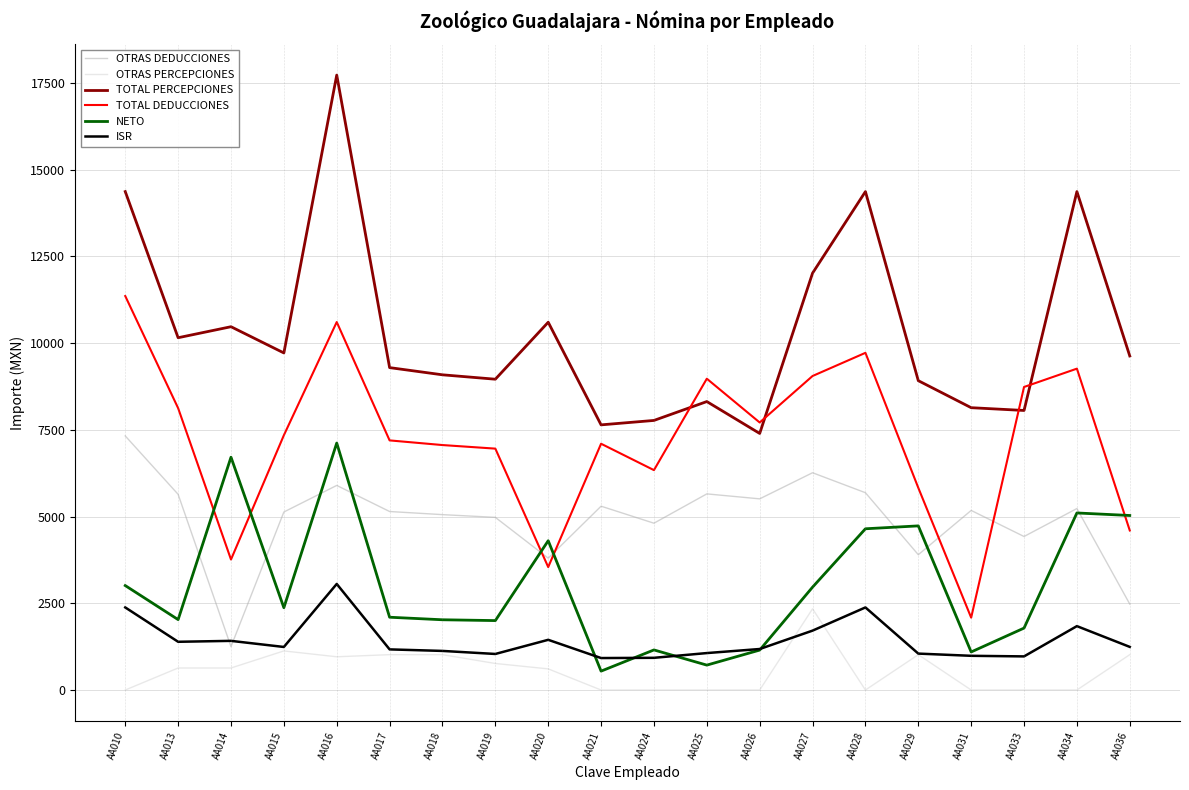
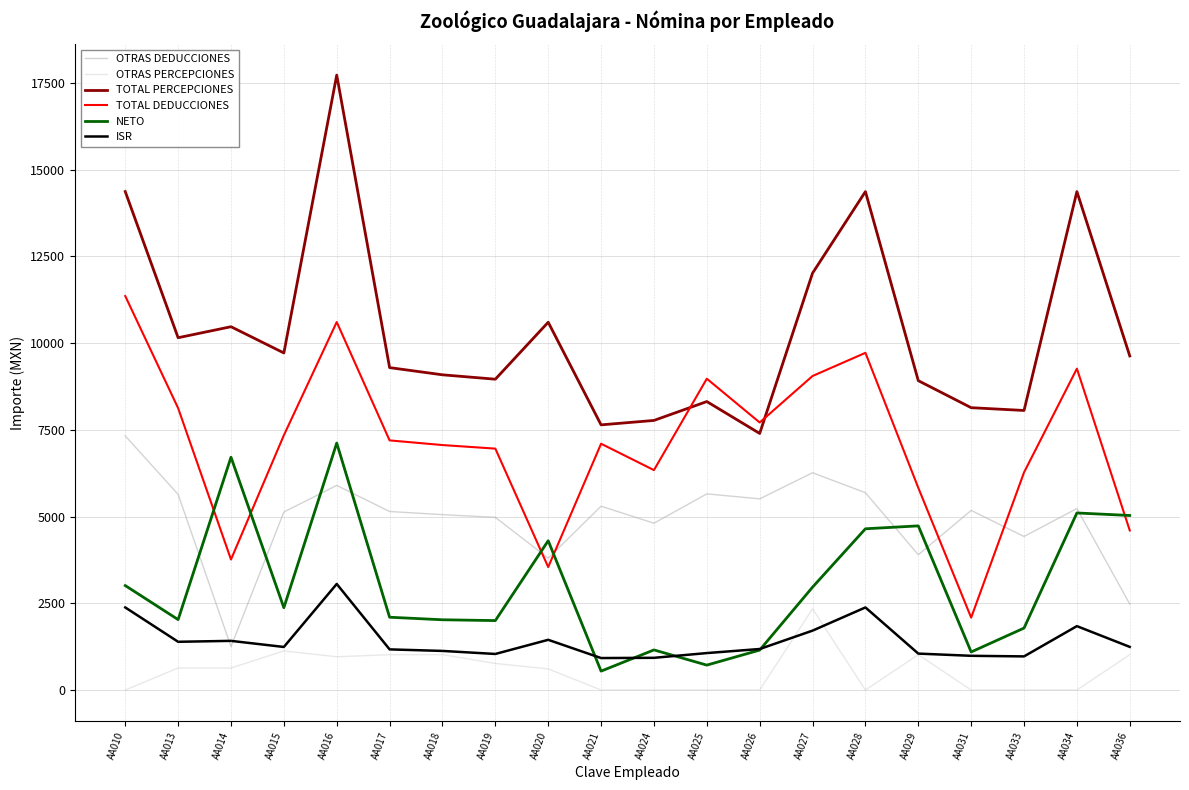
  {
    "TOTAL PERCEPCIONES": {
      "AA010": 14400,
      "AA013": 10200,
      "AA014": 10500,
      "AA015": 9700,
      "AA016": 17700,
      "AA017": 9300,
      "AA018": 9100,
      "AA019": 9000,
      "AA020": 10600,
      "AA021": 7600,
      "AA024": 7800,
      "AA025": 8300,
      "AA026": 7400,
      "AA027": 12000,
      "AA028": 14400,
      "AA029": 8900,
      "AA031": 8100,
      "AA033": 8100,
      "AA034": 14400,
      "AA036": 9600
    },
    "TOTAL DEDUCCIONES": {
      "AA010": 11400,
      "AA013": 8100,
      "AA014": 3800,
      "AA015": 7300,
      "AA016": 10600,
      "AA017": 7200,
      "AA018": 7100,
      "AA019": 7000,
      "AA020": 3500,
      "AA021": 7100,
      "AA024": 6300,
      "AA025": 9000,
      "AA026": 7700,
      "AA027": 9100,
      "AA028": 9700,
      "AA029": 5800,
      "AA031": 2100,
-     "AA033": 8700,
+     "AA033": 6300,
      "AA034": 9300,
      "AA036": 4600
    },
    "NETO": {
      "AA010": 3000,
      "AA013": 2000,
      "AA014": 6700,
      "AA015": 2400,
      "AA016": 7100,
      "AA017": 2100,
      "AA018": 2000,
      "AA019": 2000,
      "AA020": 4300,
      "AA021": 500,
      "AA024": 1200,
      "AA025": 700,
      "AA027": 3000,
      "AA028": 4600,
      "AA029": 4700,
      "AA031": 1100,
      "AA033": 1800,
      "AA034": 5100,
      "AA036": 5000
    },
    "ISR": {
      "AA010": 2400,
      "AA013": 1400,
      "AA014": 1400,
      "AA015": 1200,
      "AA016": 3100,
      "AA017": 1200,
      "AA018": 1100,
      "AA019": 1000,
      "AA020": 1400,
      "AA021": 900,
      "AA024": 900,
      "AA025": 1100,
      "AA027": 1700,
      "AA028": 2400,
      "AA031": 1000,
      "AA033": 1000,
      "AA034": 1800,
      "AA036": 1200
    }
  }
